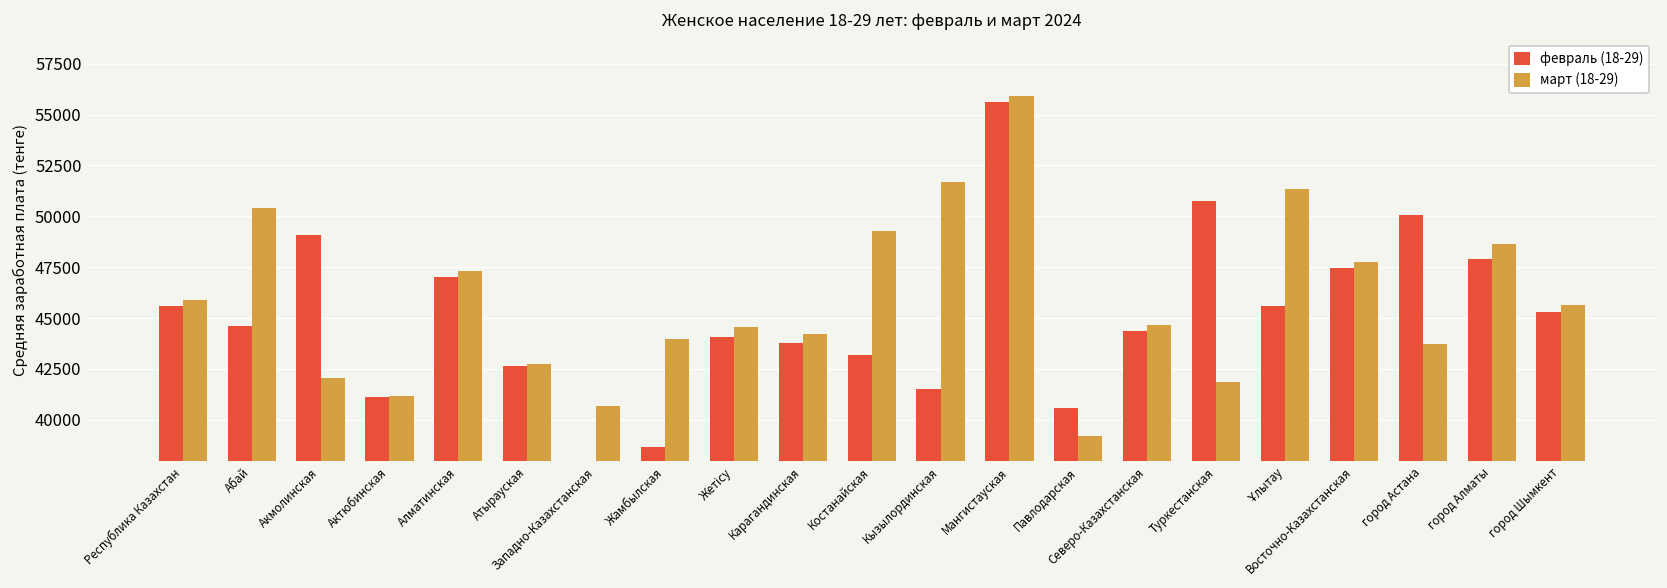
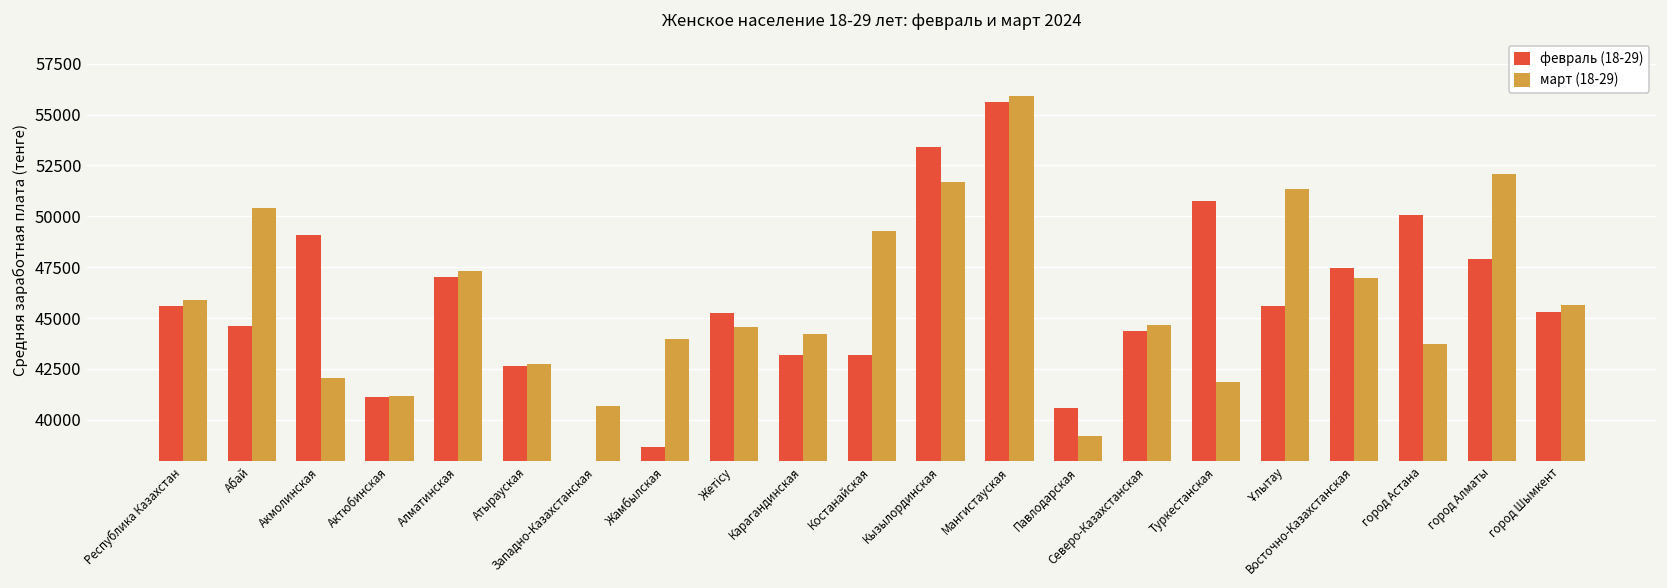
  {
    "февраль (18-29)": {
      "Республика Казахстан": 45600,
      "Абай": 44600,
      "Акмолинская": 49100,
      "Актюбинская": 41100,
      "Алматинская": 47000,
      "Атырауская": 42700,
      "Жамбылская": 38700,
-     "Жетісу": 44100,
-     "Карагандинская": 43800,
+     "Жетісу": 45200,
+     "Карагандинская": 43200,
      "Костанайская": 43200,
-     "Кызылординская": 41500,
+     "Кызылординская": 53400,
      "Мангистауская": 55600,
      "Павлодарская": 40600,
      "Северо-Казахстанская": 44400,
      "Туркестанская": 50700,
      "Ұлытау": 45600,
      "Восточно-Казахстанская": 47500,
      "город Астана": 50000,
      "город Алматы": 47900,
      "город Шымкент": 45300
    },
    "март (18-29)": {
      "Республика Казахстан": 45900,
      "Абай": 50400,
      "Акмолинская": 42100,
      "Актюбинская": 41200,
      "Алматинская": 47300,
      "Атырауская": 42700,
      "Западно-Казахстанская": 40700,
      "Жамбылская": 44000,
      "Жетісу": 44600,
      "Карагандинская": 44200,
      "Костанайская": 49300,
      "Кызылординская": 51700,
      "Мангистауская": 55900,
      "Павлодарская": 39200,
      "Северо-Казахстанская": 44700,
      "Туркестанская": 41900,
      "Ұлытау": 51300,
-     "Восточно-Казахстанская": 47800,
+     "Восточно-Казахстанская": 47000,
      "город Астана": 43700,
-     "город Алматы": 48600,
+     "город Алматы": 52100,
      "город Шымкент": 45600
    }
  }
